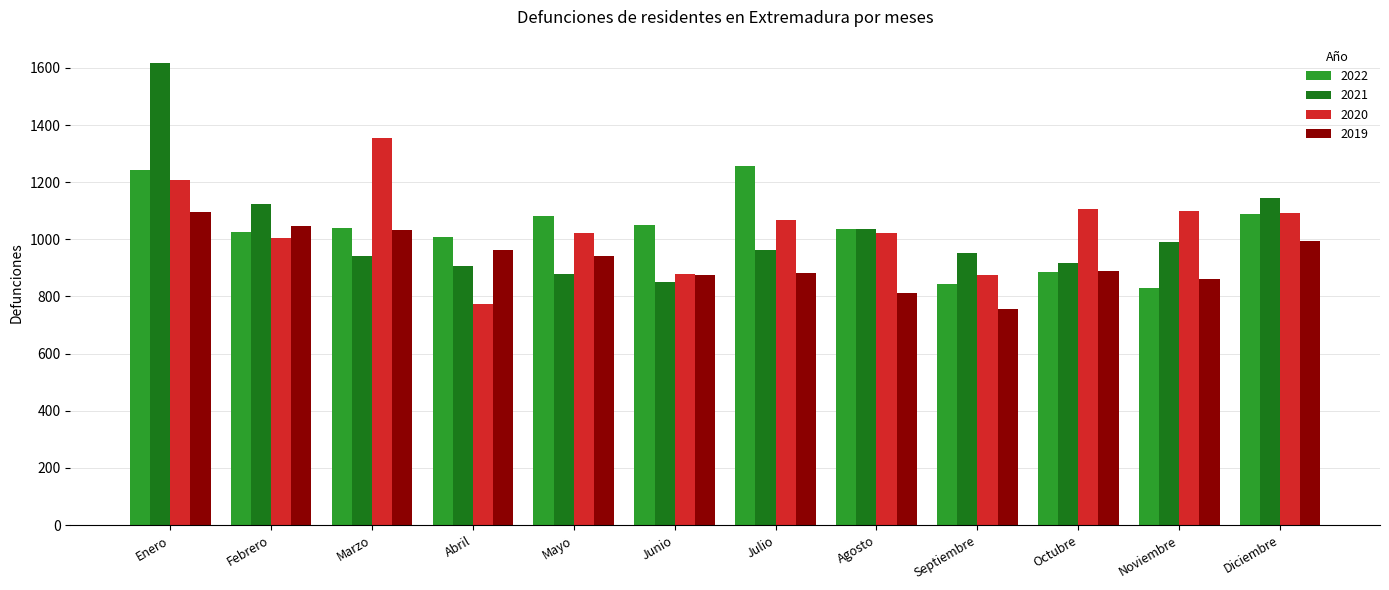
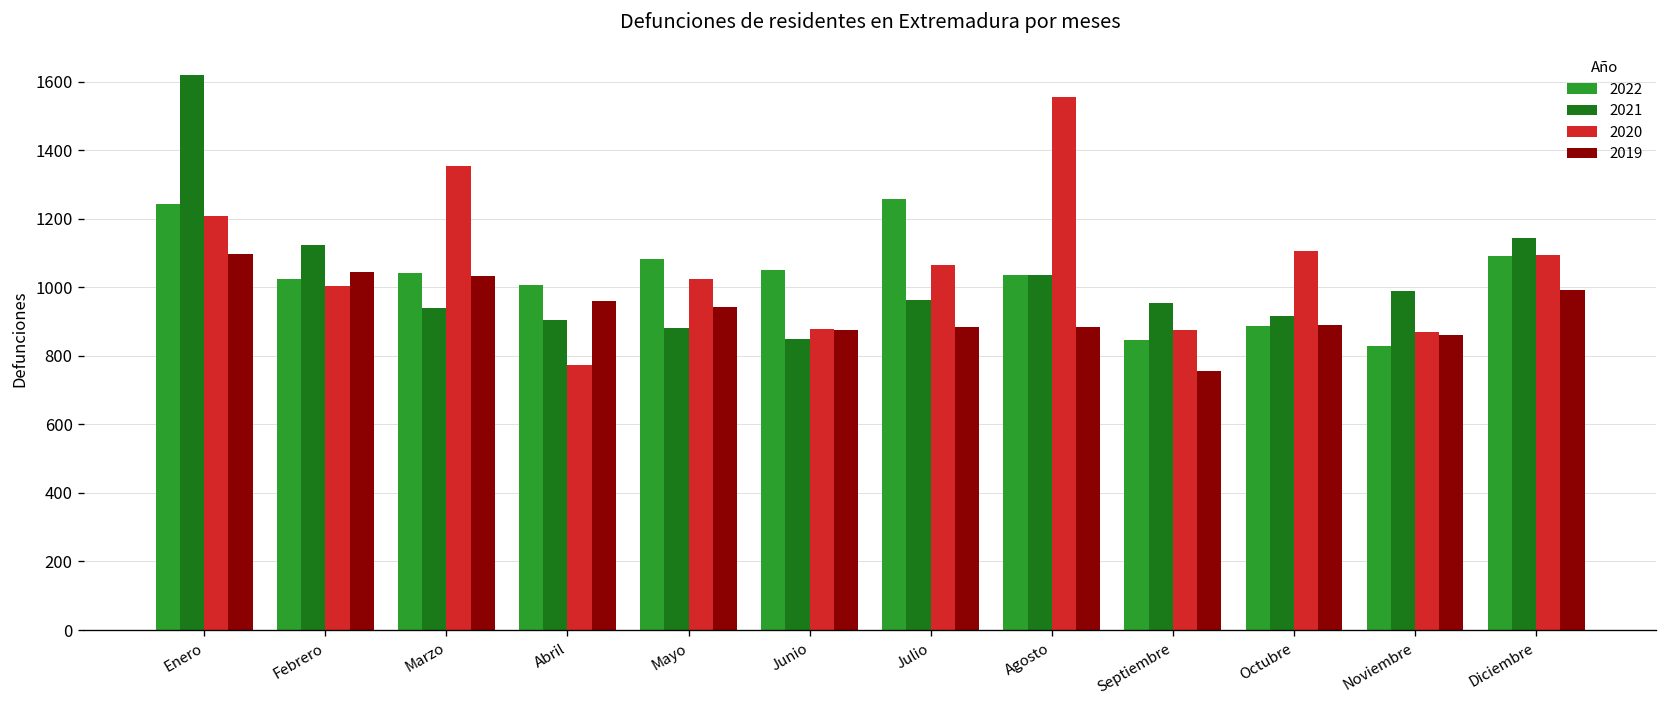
  {
    "2020": {
      "Enero": 1210,
      "Febrero": 1000,
      "Marzo": 1350,
      "Abril": 770,
      "Mayo": 1020,
      "Junio": 880,
      "Julio": 1070,
-     "Agosto": 1020,
+     "Agosto": 1560,
      "Septiembre": 870,
      "Octubre": 1110,
-     "Noviembre": 1100,
+     "Noviembre": 870,
      "Diciembre": 1090
    },
    "2019": {
      "Enero": 1100,
      "Febrero": 1050,
      "Marzo": 1030,
      "Abril": 960,
      "Mayo": 940,
      "Junio": 870,
      "Julio": 880,
-     "Agosto": 810,
+     "Agosto": 890,
      "Septiembre": 760,
      "Octubre": 890,
      "Noviembre": 860,
      "Diciembre": 990
    }
  }
